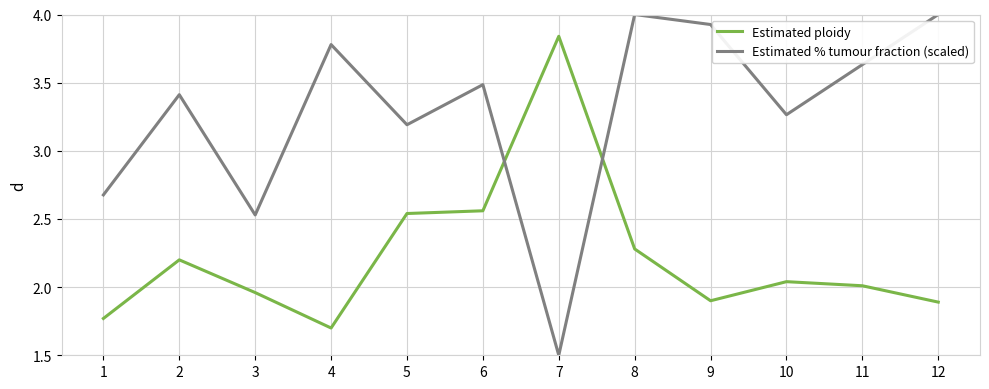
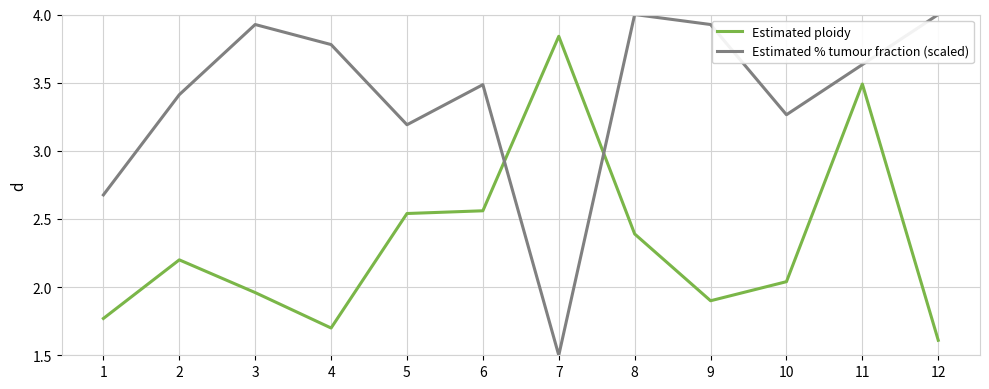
  {
    "Estimated ploidy": {
      "1": 1.77,
      "2": 2.20,
      "3": 1.96,
      "4": 1.70,
      "5": 2.54,
      "6": 2.56,
      "7": 3.84,
-     "8": 2.28,
+     "8": 2.39,
      "9": 1.90,
      "10": 2.04,
-     "11": 2.01,
-     "12": 1.89
+     "11": 3.49,
+     "12": 1.61
    },
    "Estimated % tumour fraction (scaled)": {
      "1": 2.68,
      "2": 3.41,
-     "3": 2.53,
+     "3": 3.93,
      "4": 3.78,
      "5": 3.19,
      "6": 3.49,
      "7": 1.50,
      "8": 4.00,
      "9": 3.93,
      "10": 3.26,
      "11": 3.63,
      "12": 4.00
    }
  }
